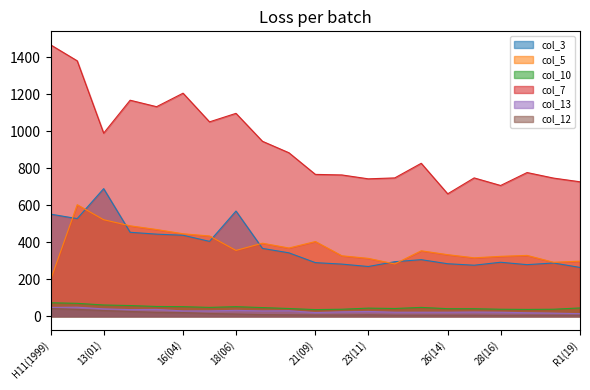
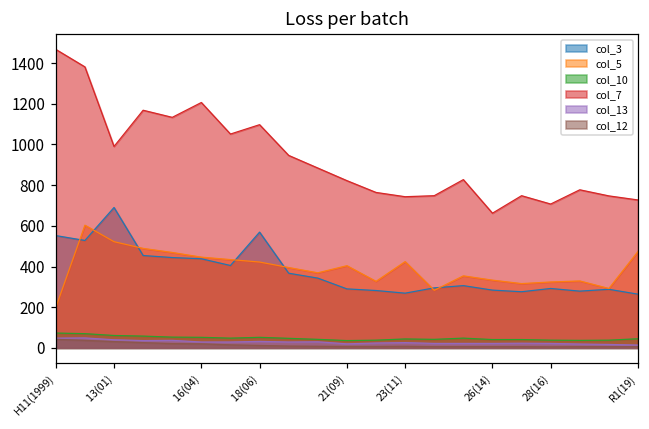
  {
    "col_3": {
      "H11(1999)": 550,
      "13(01)": 690,
      "18(06)": 570,
      "21(09)": 290,
      "23(11)": 270,
      "26(14)": 280,
      "28(16)": 290,
      "R1(19)": 260
    },
    "col_5": {
      "H11(1999)": 200,
      "13(01)": 520,
-     "18(06)": 360,
+     "18(06)": 420,
      "21(09)": 400,
-     "23(11)": 310,
+     "23(11)": 420,
      "26(14)": 330,
      "28(16)": 320,
-     "R1(19)": 300
+     "R1(19)": 470
    },
    "col_10": {
      "H11(1999)": 70,
      "13(01)": 60,
      "16(04)": 50,
      "18(06)": 50,
      "21(09)": 40,
      "23(11)": 40,
      "26(14)": 40,
      "28(16)": 40,
      "R1(19)": 50
    },
    "col_7": {
      "H11(1999)": 1470,
      "13(01)": 990,
      "16(04)": 1210,
      "18(06)": 1100,
-     "21(09)": 770,
+     "21(09)": 820,
      "23(11)": 740,
      "26(14)": 660,
      "28(16)": 710,
      "R1(19)": 730
    },
    "col_13": {
      "18(06)": 30,
      "23(11)": 30,
      "26(14)": 20,
      "28(16)": 20
    },
    "col_12": {
      "18(06)": 10,
      "23(11)": 10,
      "26(14)": 10,
      "28(16)": 10
    }
  }
